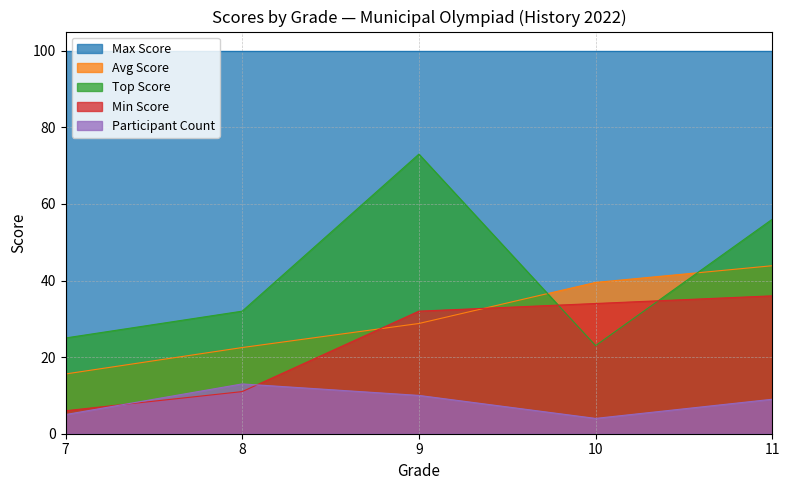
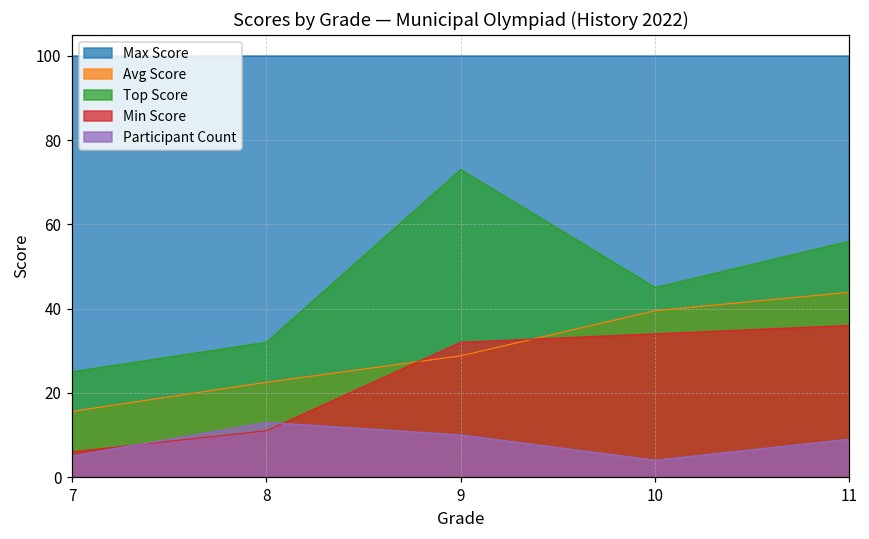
  {
    "Max Score": {
      "7": 100,
      "8": 100,
      "9": 100,
      "10": 100,
      "11": 100
    },
    "Avg Score": {
      "7": 16,
      "8": 23,
      "9": 29,
      "10": 40,
      "11": 44
    },
    "Top Score": {
      "7": 25,
      "8": 32,
      "9": 73,
-     "10": 23,
+     "10": 45,
      "11": 56
    },
    "Min Score": {
      "7": 6,
      "8": 11,
      "9": 32,
      "10": 34,
      "11": 36
    },
    "Participant Count": {
      "7": 5,
      "8": 13,
      "9": 10,
      "10": 4,
      "11": 9
    }
  }
